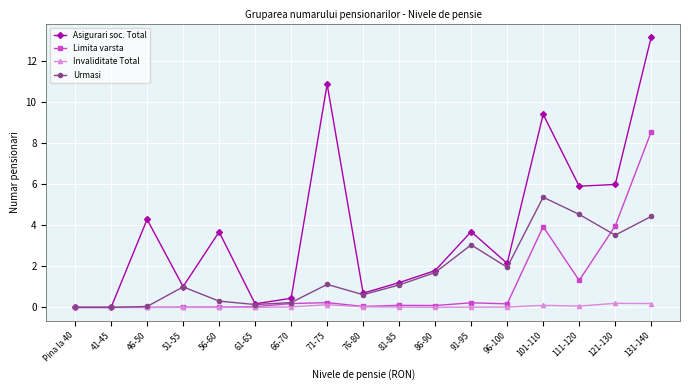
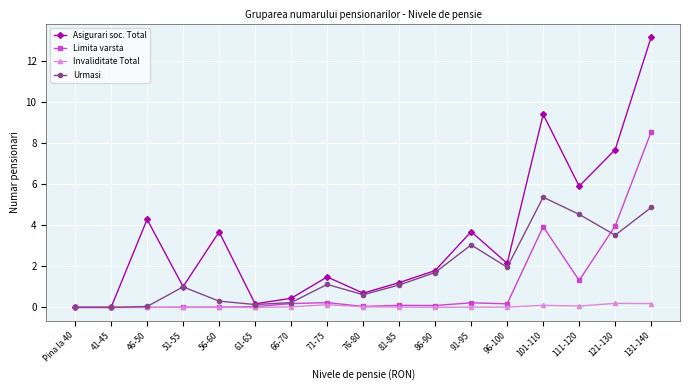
  {
    "Asigurari soc. Total": {
      "46-50": 4.3,
      "56-60": 3.7,
      "66-70": 0.4,
-     "71-75": 10.9,
+     "71-75": 1.5,
      "91-95": 3.7,
      "96-100": 2.1,
      "101-110": 9.4,
      "111-120": 5.9,
-     "121-130": 6.0,
+     "121-130": 7.7,
      "131-140": 13.2
    },
    "Limita varsta": {
      "91-95": 0.2,
      "96-100": 0.2,
      "101-110": 3.9,
      "111-120": 1.3,
      "121-130": 4.0,
      "131-140": 8.6
    },
    "Invaliditate Total": {
      "66-70": 0.0,
      "91-95": 0.0,
      "96-100": 0.0,
      "101-110": 0.1,
      "111-120": 0.1,
      "121-130": 0.2,
      "131-140": 0.2
    },
    "Urmasi": {
      "56-60": 0.3,
      "71-75": 1.1,
      "91-95": 3.0,
      "96-100": 2.0,
      "101-110": 5.4,
      "111-120": 4.5,
      "121-130": 3.5,
-     "131-140": 4.4
+     "131-140": 4.9
    }
  }
